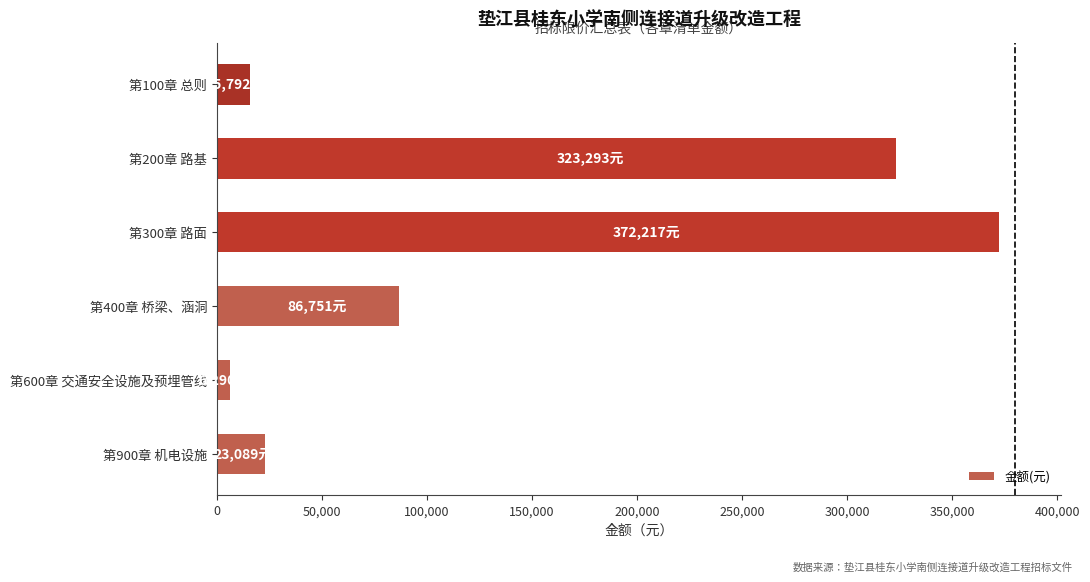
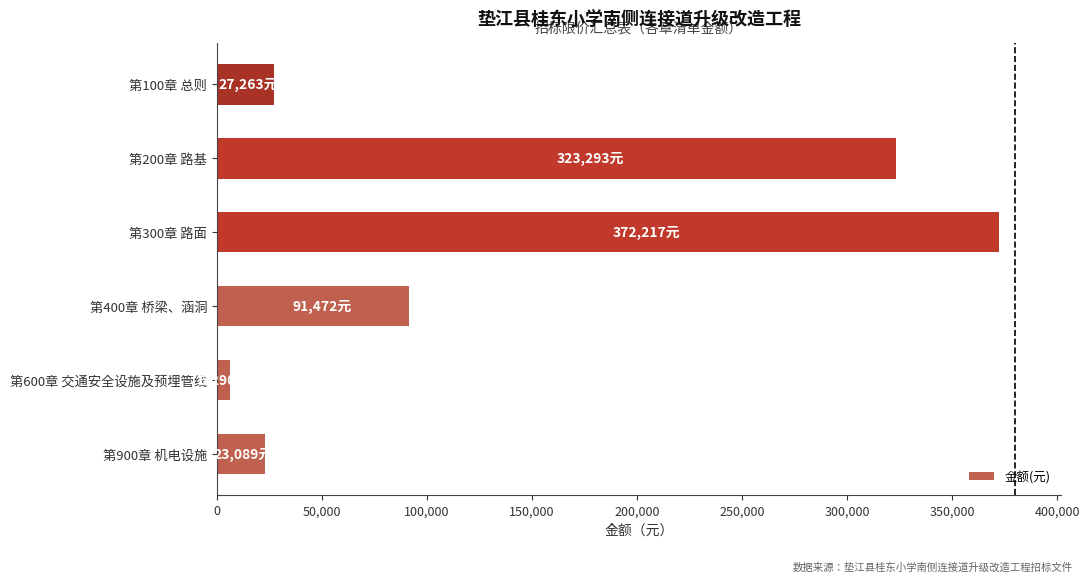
  {
-   "第100章 总则": "15,792元",
+   "第100章 总则": "27,263元",
    "第200章 路基": "323,293元",
    "第300章 路面": "372,217元",
-   "第400章 桥梁、涵洞": "86,751元",
+   "第400章 桥梁、涵洞": "91,472元",
    "第900章 机电设施": "23,089元"
  }
